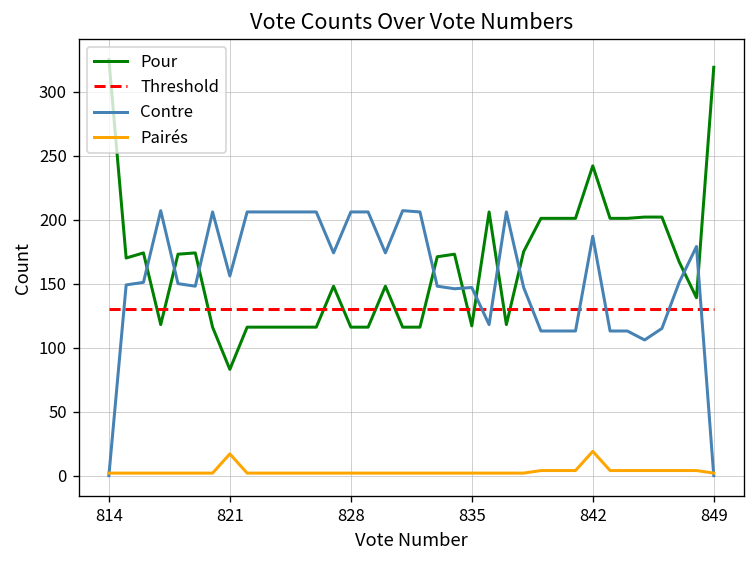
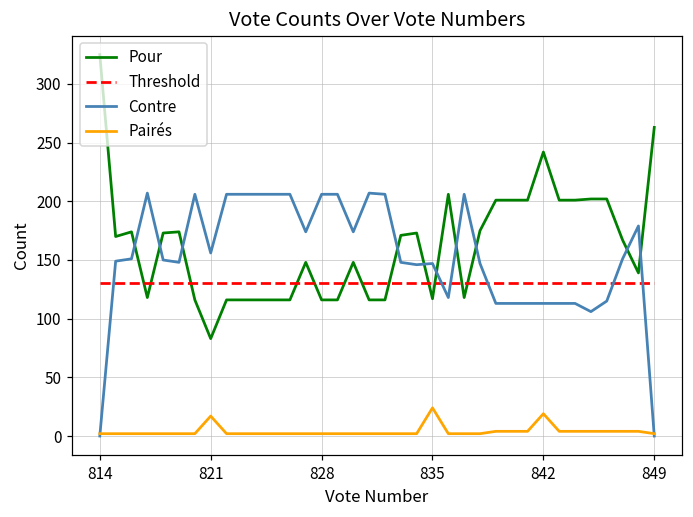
  {
    "Pour": {
      "821": 83,
      "828": 116,
      "835": 117,
      "842": 242,
-     "849": 319
+     "849": 263
    },
    "Threshold": {
      "814": 130,
      "821": 130,
      "828": 130,
      "835": 130,
      "842": 130,
      "849": 130
    },
    "Contre": {
      "821": 156,
      "828": 206,
      "835": 147,
-     "842": 187
+     "842": 113
    },
    "Pairés": {
      "821": 17,
      "828": 2,
-     "835": 2,
+     "835": 24,
      "842": 19
    }
  }
